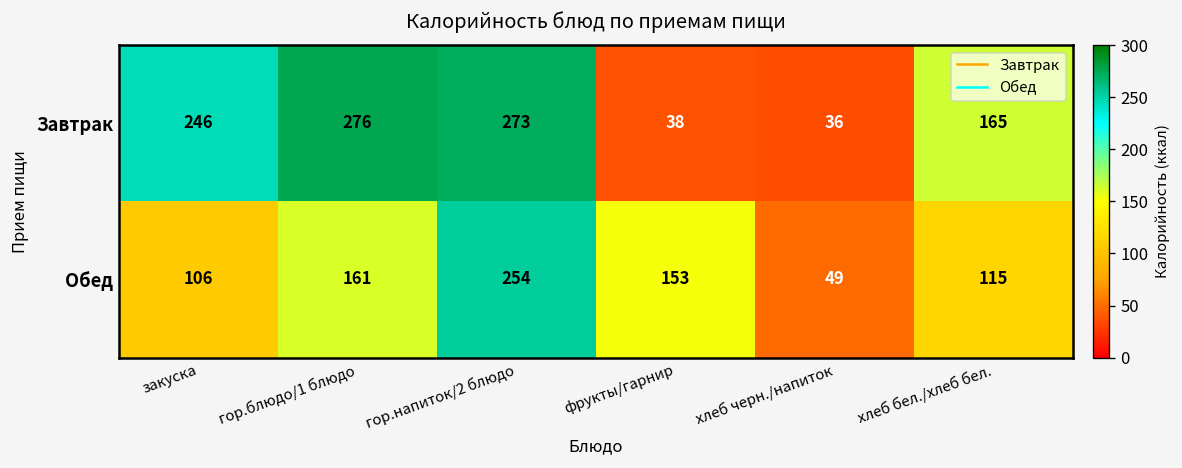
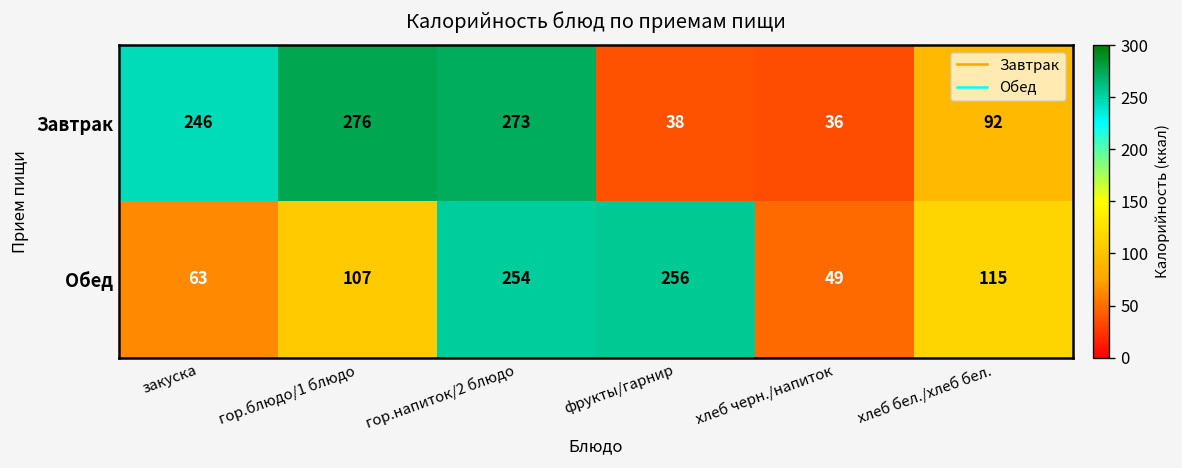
  {
    "Завтрак": {
      "закуска": 246,
      "гор.блюдо/1 блюдо": 276,
      "гор.напиток/2 блюдо": 273,
      "фрукты/гарнир": 38,
      "хлеб черн./напиток": 36,
-     "хлеб бел./хлеб бел.": 165
+     "хлеб бел./хлеб бел.": 92
    },
    "Обед": {
-     "закуска": 106,
-     "гор.блюдо/1 блюдо": 161,
+     "закуска": 63,
+     "гор.блюдо/1 блюдо": 107,
      "гор.напиток/2 блюдо": 254,
-     "фрукты/гарнир": 153,
+     "фрукты/гарнир": 256,
      "хлеб черн./напиток": 49,
      "хлеб бел./хлеб бел.": 115
    }
  }
